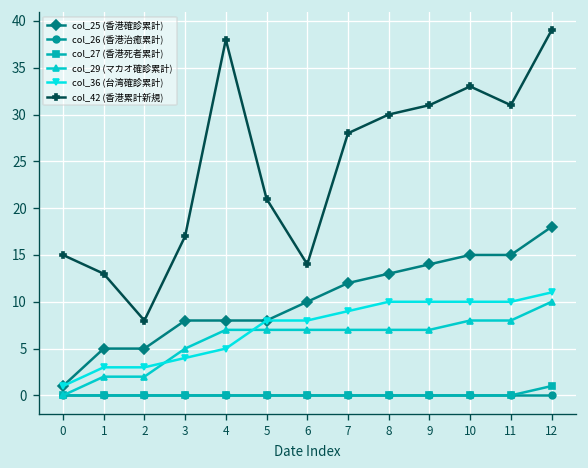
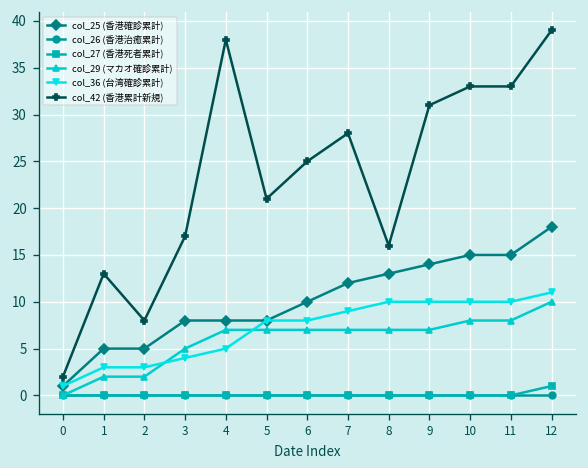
  {
    "col_42 (香港累計新規)": {
-     "0": 15,
+     "0": 2,
      "1": 13,
      "2": 8,
      "3": 17,
      "4": 38,
      "5": 21,
-     "6": 14,
+     "6": 25,
      "7": 28,
-     "8": 30,
+     "8": 16,
      "9": 31,
      "10": 33,
-     "11": 31,
+     "11": 33,
      "12": 39
    }
  }
